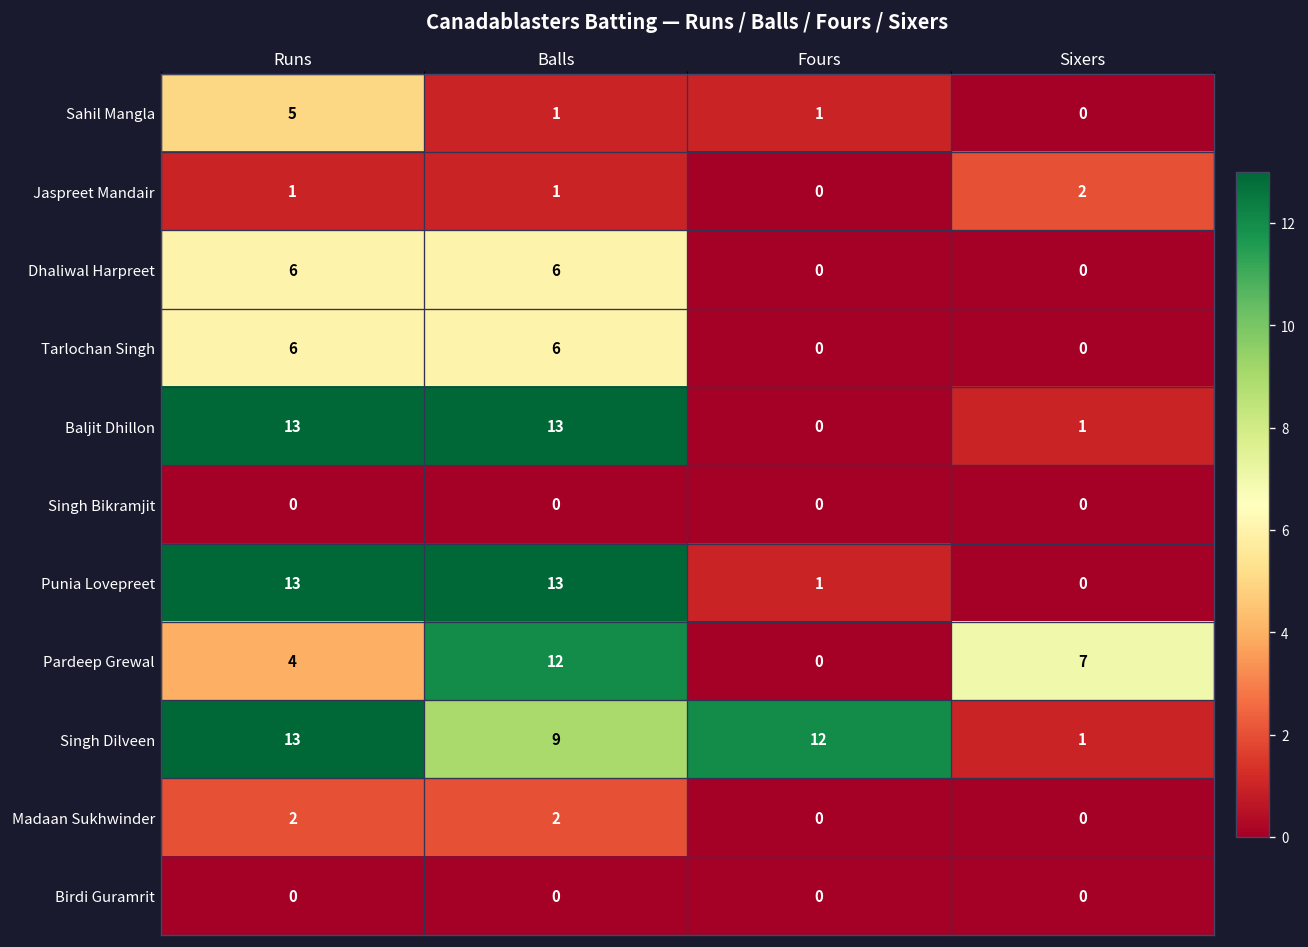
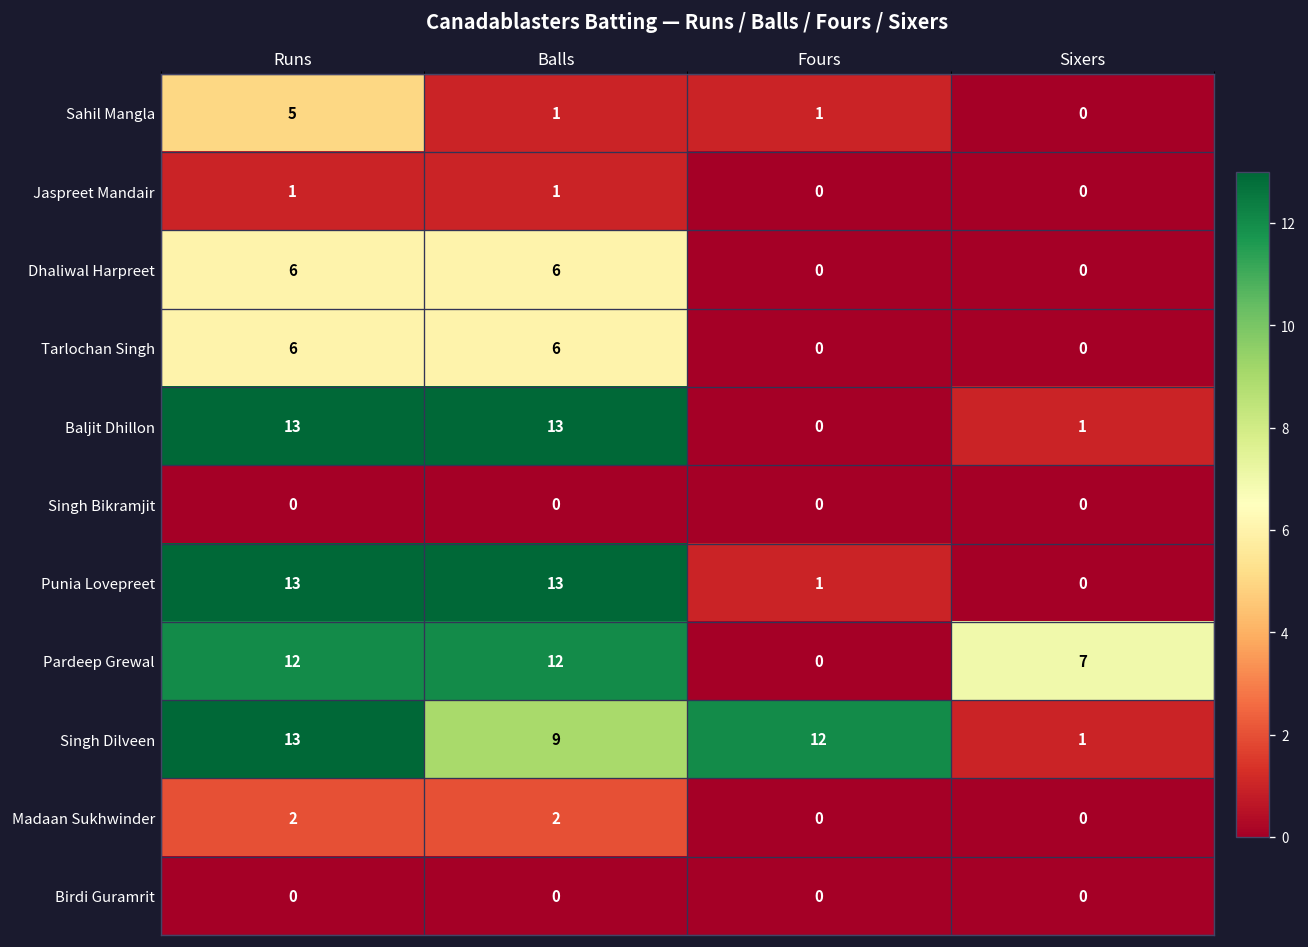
  {
    "Sahil Mangla": {
      "Runs": 5,
      "Balls": 1,
      "Fours": 1,
      "Sixers": 0
    },
    "Jaspreet Mandair": {
      "Runs": 1,
      "Balls": 1,
      "Fours": 0,
-     "Sixers": 2
+     "Sixers": 0
    },
    "Dhaliwal Harpreet": {
      "Runs": 6,
      "Balls": 6,
      "Fours": 0,
      "Sixers": 0
    },
    "Tarlochan Singh": {
      "Runs": 6,
      "Balls": 6,
      "Fours": 0,
      "Sixers": 0
    },
    "Baljit Dhillon": {
      "Runs": 13,
      "Balls": 13,
      "Fours": 0,
      "Sixers": 1
    },
    "Singh Bikramjit": {
      "Runs": 0,
      "Balls": 0,
      "Fours": 0,
      "Sixers": 0
    },
    "Punia Lovepreet": {
      "Runs": 13,
      "Balls": 13,
      "Fours": 1,
      "Sixers": 0
    },
    "Pardeep Grewal": {
-     "Runs": 4,
+     "Runs": 12,
      "Balls": 12,
      "Fours": 0,
      "Sixers": 7
    },
    "Singh Dilveen": {
      "Runs": 13,
      "Balls": 9,
      "Fours": 12,
      "Sixers": 1
    },
    "Madaan Sukhwinder": {
      "Runs": 2,
      "Balls": 2,
      "Fours": 0,
      "Sixers": 0
    },
    "Birdi Guramrit": {
      "Runs": 0,
      "Balls": 0,
      "Fours": 0,
      "Sixers": 0
    }
  }
